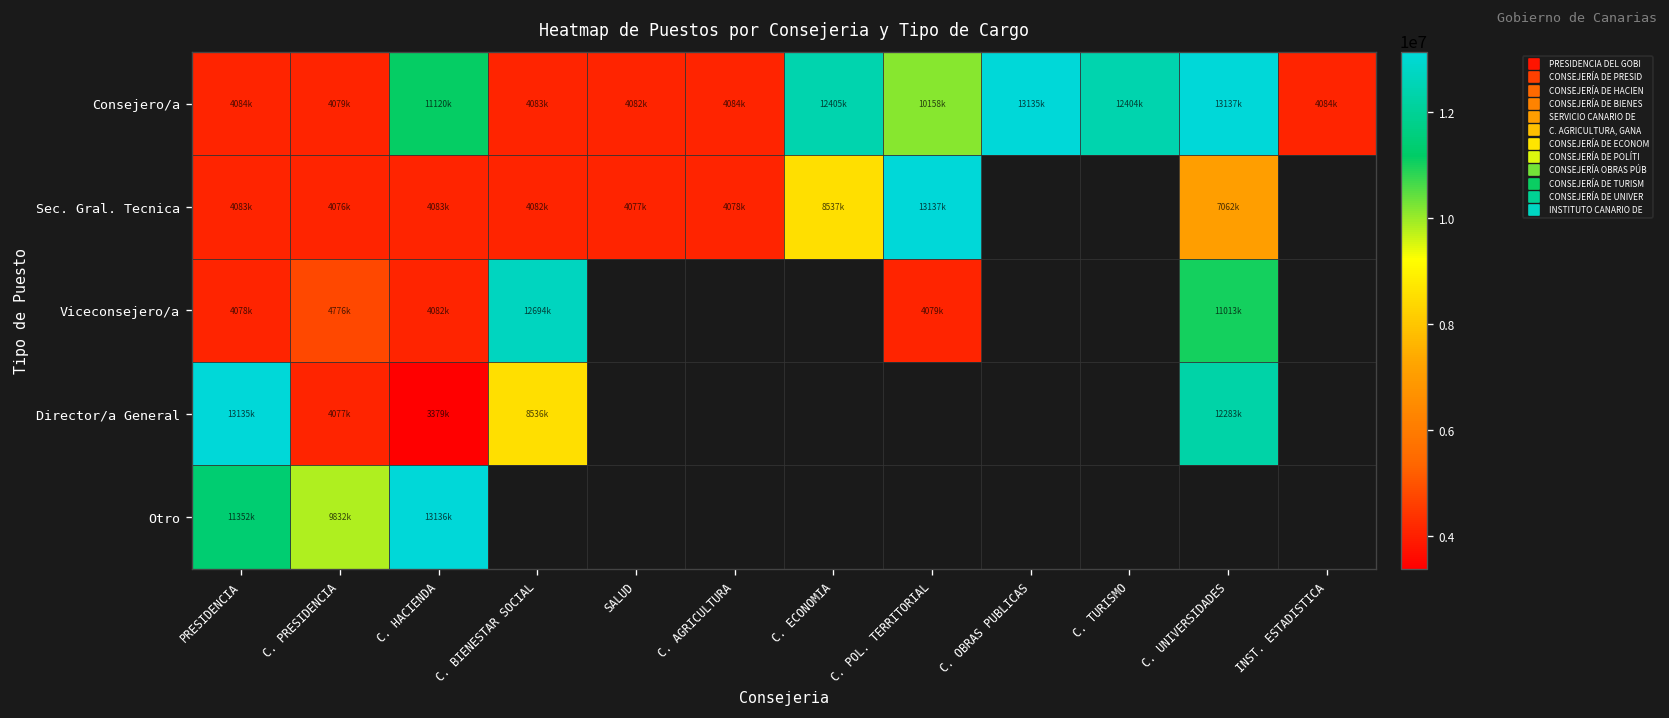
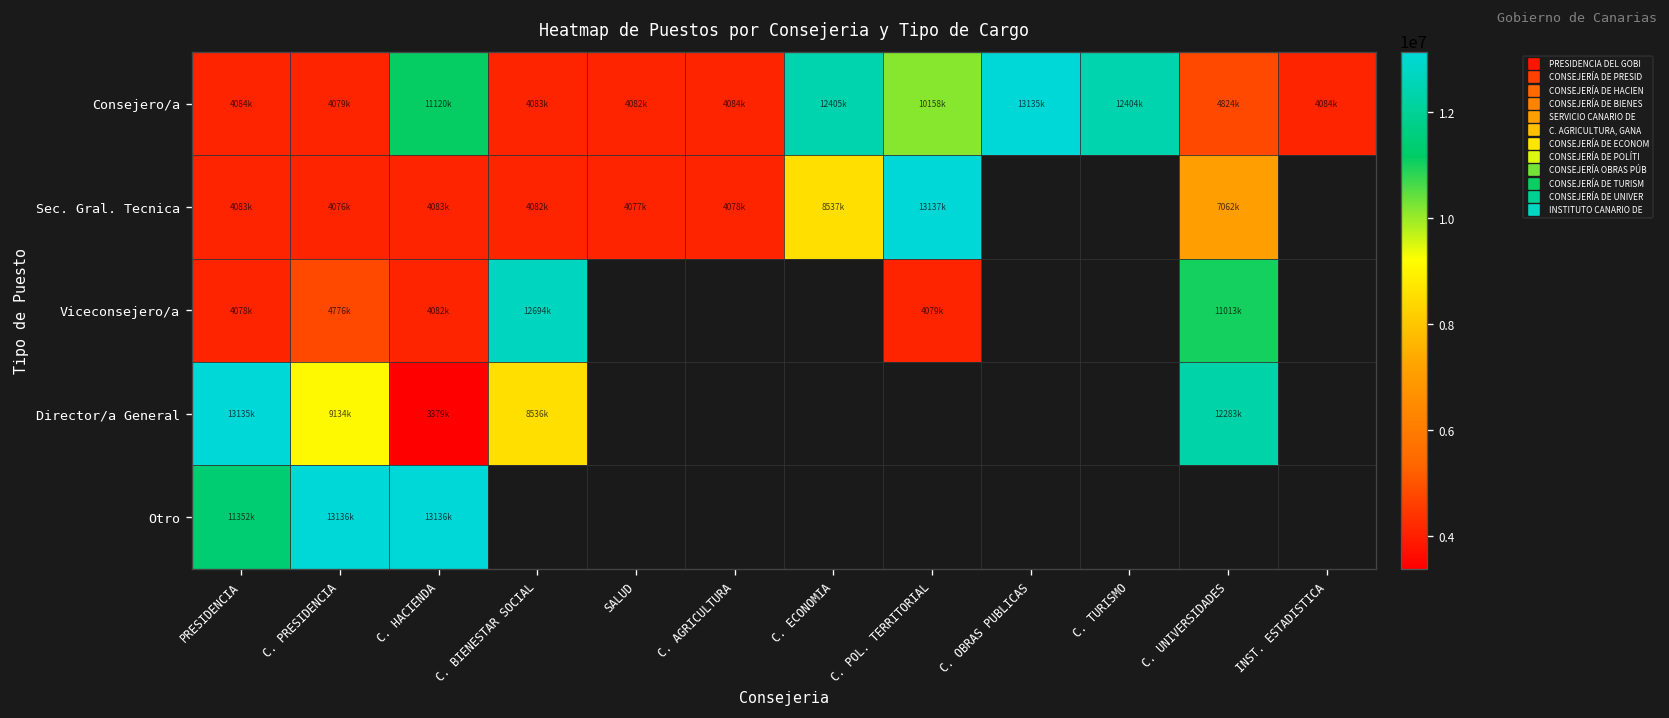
  {
    "Consejero/a": {
      "PRESIDENCIA": "4084k",
      "C. PRESIDENCIA": "4079k",
      "C. HACIENDA": "11120k",
      "C. BIENESTAR SOCIAL": "4083k",
      "SALUD": "4082k",
      "C. AGRICULTURA": "4084k",
      "C. ECONOMIA": "12405k",
      "C. POL. TERRITORIAL": "10158k",
      "C. OBRAS PUBLICAS": "13135k",
      "C. TURISMO": "12404k",
-     "C. UNIVERSIDADES": "13137k",
+     "C. UNIVERSIDADES": "4824k",
      "INST. ESTADISTICA": "4084k"
    },
    "Sec. Gral. Tecnica": {
      "PRESIDENCIA": "4083k",
      "C. PRESIDENCIA": "4076k",
      "C. HACIENDA": "4083k",
      "C. BIENESTAR SOCIAL": "4082k",
      "SALUD": "4077k",
      "C. AGRICULTURA": "4078k",
      "C. ECONOMIA": "8537k",
      "C. POL. TERRITORIAL": "13137k",
      "C. UNIVERSIDADES": "7062k"
    },
    "Viceconsejero/a": {
      "PRESIDENCIA": "4078k",
      "C. PRESIDENCIA": "4776k",
      "C. HACIENDA": "4082k",
      "C. BIENESTAR SOCIAL": "12694k",
      "C. POL. TERRITORIAL": "4079k",
      "C. UNIVERSIDADES": "11013k"
    },
    "Director/a General": {
      "PRESIDENCIA": "13135k",
-     "C. PRESIDENCIA": "4077k",
+     "C. PRESIDENCIA": "9134k",
      "C. HACIENDA": "3379k",
      "C. BIENESTAR SOCIAL": "8536k",
      "C. UNIVERSIDADES": "12283k"
    },
    "Otro": {
      "PRESIDENCIA": "11352k",
-     "C. PRESIDENCIA": "9832k",
+     "C. PRESIDENCIA": "13136k",
      "C. HACIENDA": "13136k"
    }
  }
